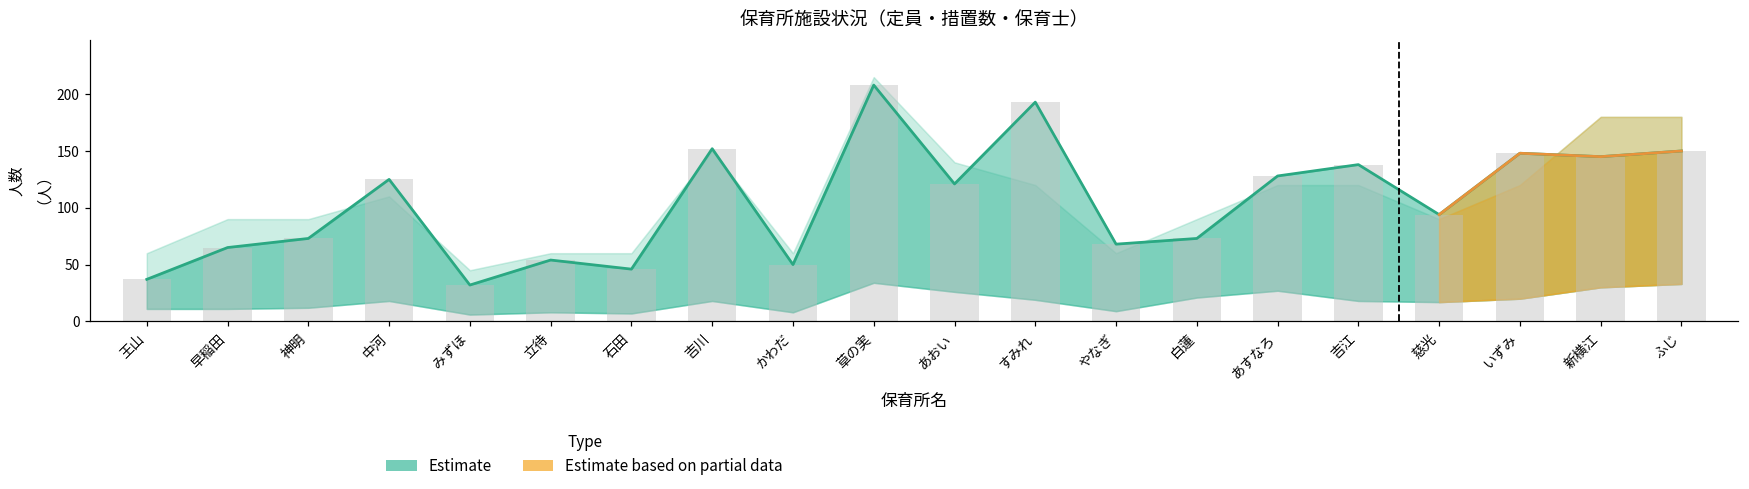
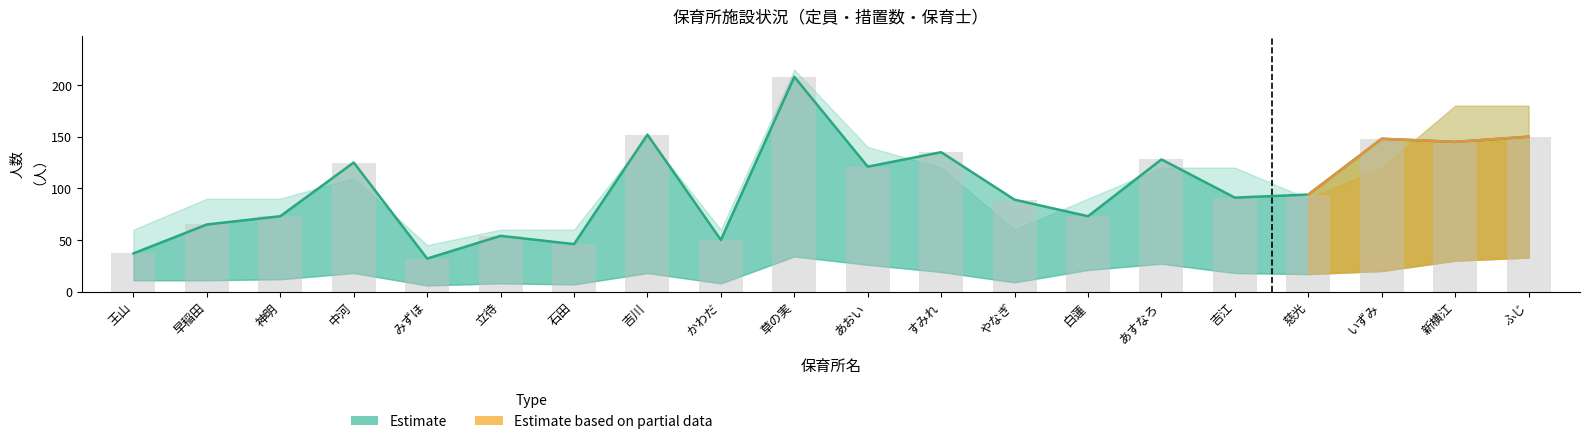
  {
    "Estimate": {
      "王山": 37,
      "早稲田": 65,
      "神明": 73,
      "中河": 125,
      "みずほ": 32,
      "立待": 54,
      "石田": 46,
      "かわだ": 50,
      "草の実": 208,
      "あおい": 121,
-     "すみれ": 193,
-     "やなぎ": 68,
+     "すみれ": 135,
+     "やなぎ": 89,
      "白蓮": 73,
      "あすなろ": 128,
-     "吉江": 138
+     "吉江": 91
    }
  }
